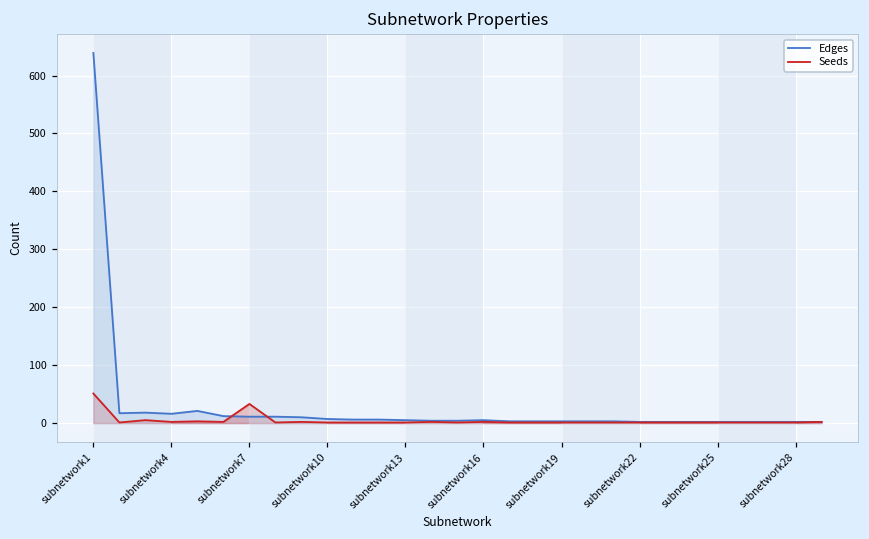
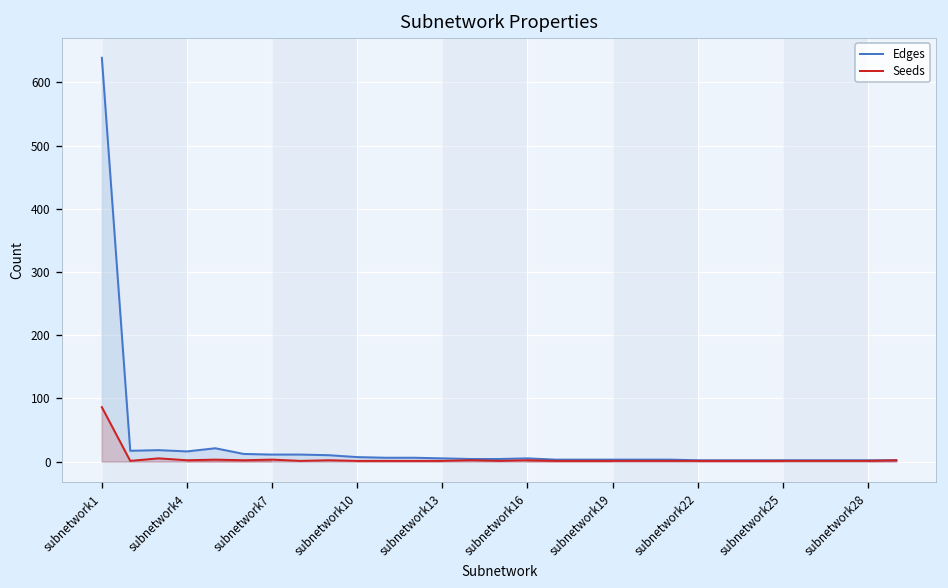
  {
    "Edges": {
      "subnetwork1": 640,
      "subnetwork4": 20,
      "subnetwork7": 10,
      "subnetwork10": 10
    },
    "Seeds": {
-     "subnetwork1": 50,
+     "subnetwork1": 90,
      "subnetwork4": 0,
-     "subnetwork7": 30,
+     "subnetwork7": 0,
      "subnetwork10": 0
    }
  }
